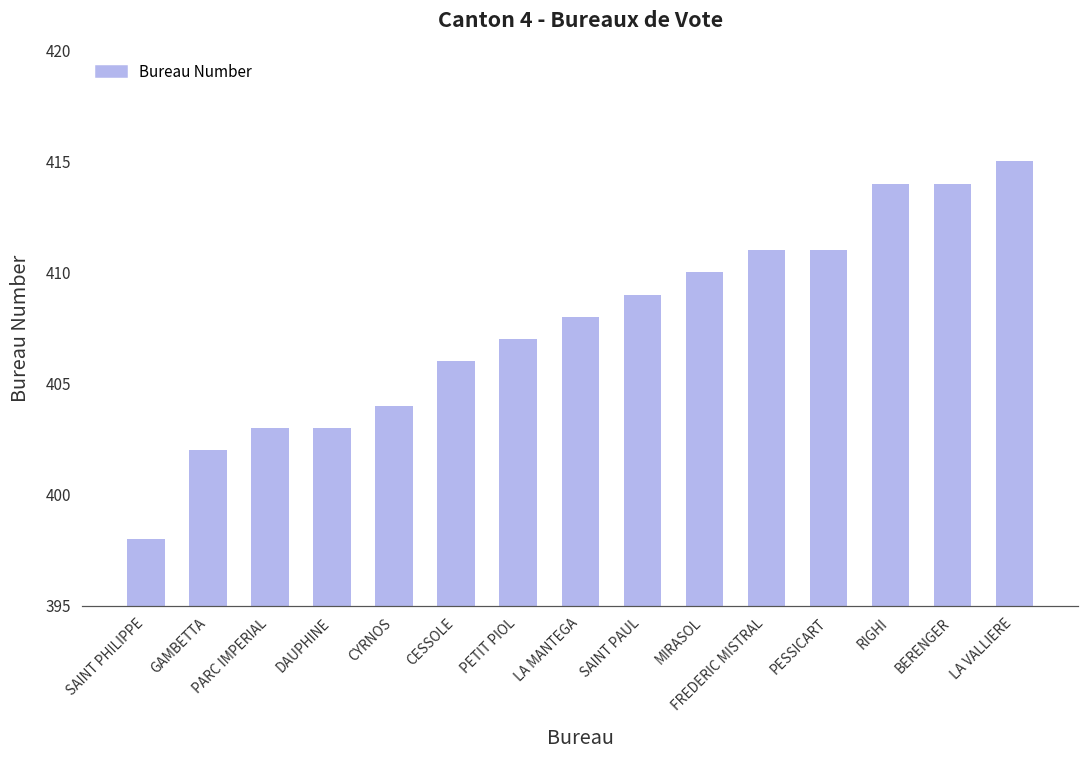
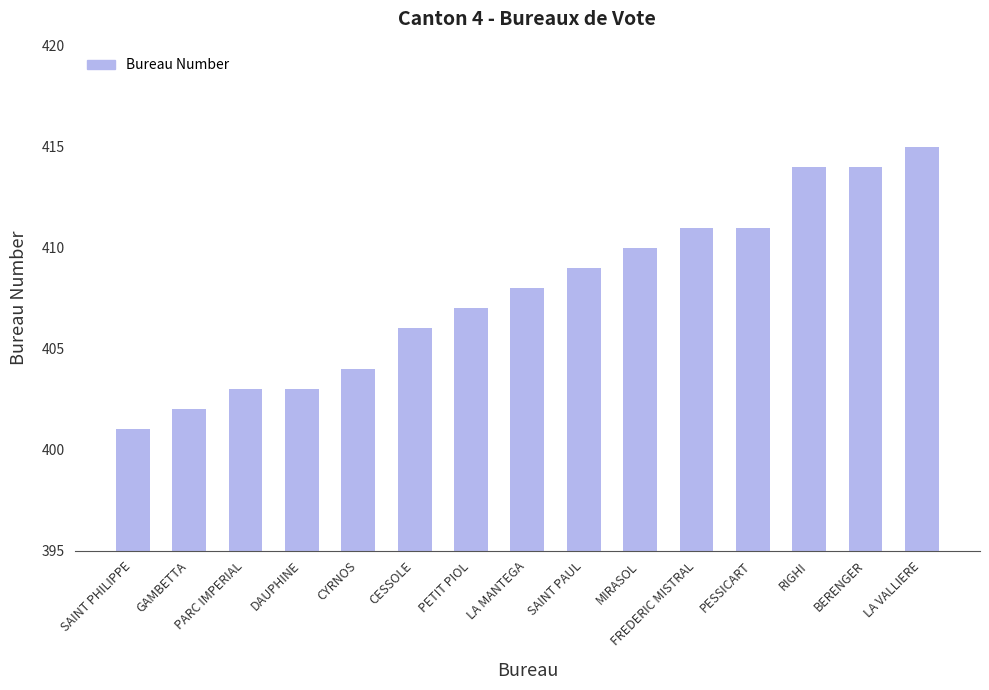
  {
-   "SAINT PHILIPPE": 398,
+   "SAINT PHILIPPE": 401,
    "GAMBETTA": 402,
    "PARC IMPERIAL": 403,
    "DAUPHINE": 403,
    "CYRNOS": 404,
    "CESSOLE": 406,
    "PETIT PIOL": 407,
    "LA MANTEGA": 408,
    "SAINT PAUL": 409,
    "MIRASOL": 410,
    "FREDERIC MISTRAL": 411,
    "PESSICART": 411,
    "RIGHI": 414,
    "BERENGER": 414,
    "LA VALLIERE": 415
  }
